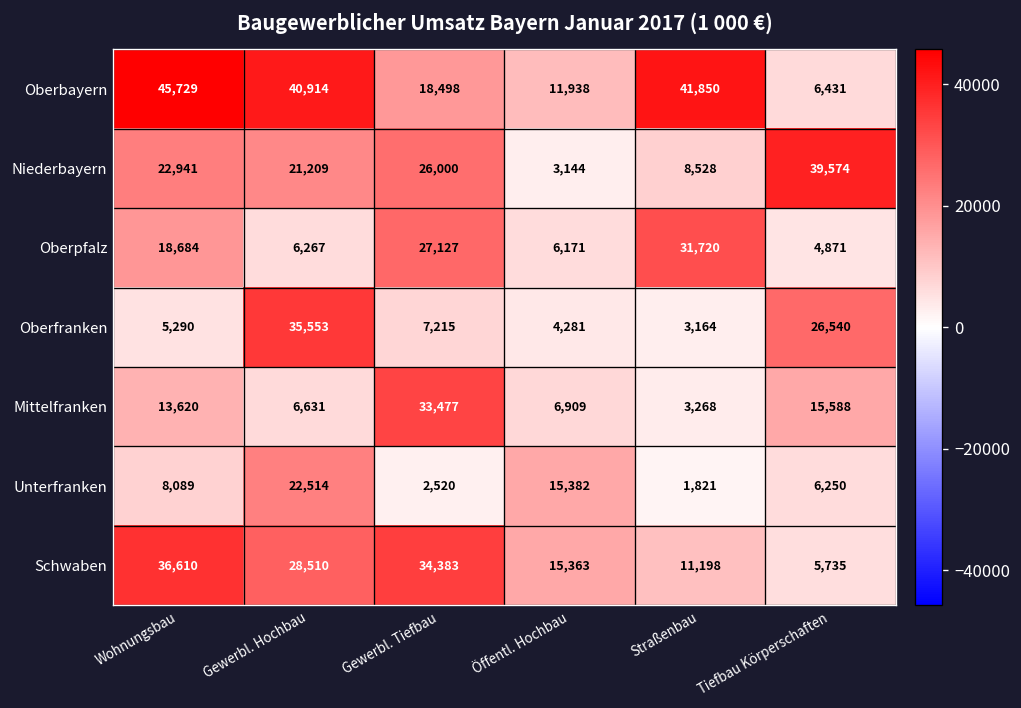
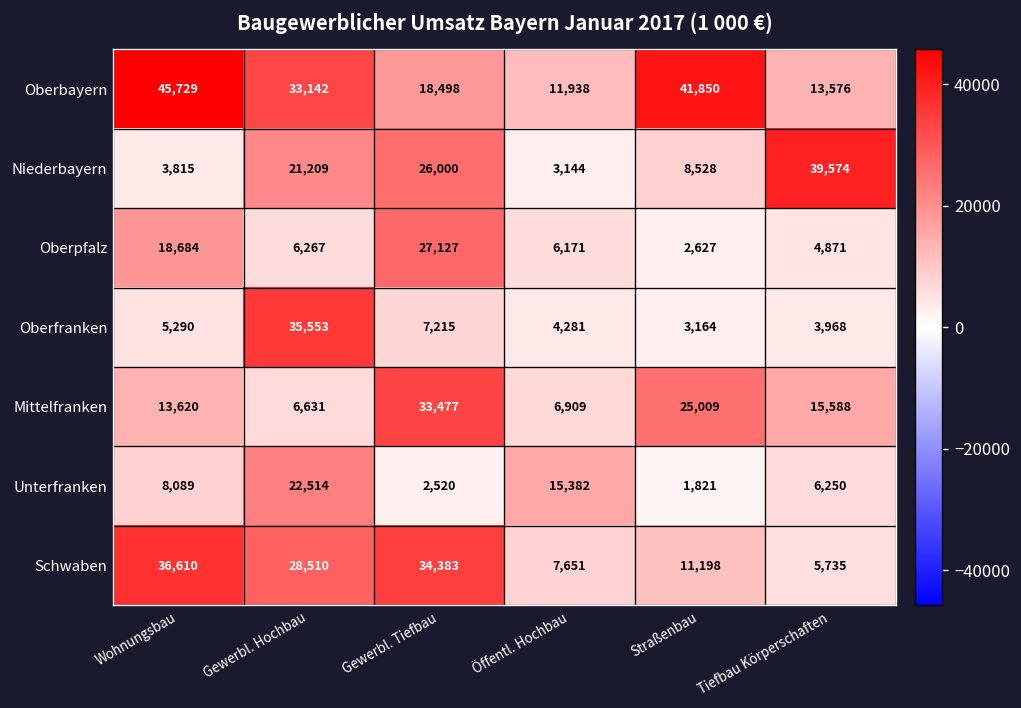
  {
    "Oberbayern": {
      "Wohnungsbau": "45,729",
-     "Gewerbl. Hochbau": "40,914",
+     "Gewerbl. Hochbau": "33,142",
      "Gewerbl. Tiefbau": "18,498",
      "Öffentl. Hochbau": "11,938",
      "Straßenbau": "41,850",
-     "Tiefbau Körperschaften": "6,431"
+     "Tiefbau Körperschaften": "13,576"
    },
    "Niederbayern": {
-     "Wohnungsbau": "22,941",
+     "Wohnungsbau": "3,815",
      "Gewerbl. Hochbau": "21,209",
      "Gewerbl. Tiefbau": "26,000",
      "Öffentl. Hochbau": "3,144",
      "Straßenbau": "8,528",
      "Tiefbau Körperschaften": "39,574"
    },
    "Oberpfalz": {
      "Wohnungsbau": "18,684",
      "Gewerbl. Hochbau": "6,267",
      "Gewerbl. Tiefbau": "27,127",
      "Öffentl. Hochbau": "6,171",
-     "Straßenbau": "31,720",
+     "Straßenbau": "2,627",
      "Tiefbau Körperschaften": "4,871"
    },
    "Oberfranken": {
      "Wohnungsbau": "5,290",
      "Gewerbl. Hochbau": "35,553",
      "Gewerbl. Tiefbau": "7,215",
      "Öffentl. Hochbau": "4,281",
      "Straßenbau": "3,164",
-     "Tiefbau Körperschaften": "26,540"
+     "Tiefbau Körperschaften": "3,968"
    },
    "Mittelfranken": {
      "Wohnungsbau": "13,620",
      "Gewerbl. Hochbau": "6,631",
      "Gewerbl. Tiefbau": "33,477",
      "Öffentl. Hochbau": "6,909",
-     "Straßenbau": "3,268",
+     "Straßenbau": "25,009",
      "Tiefbau Körperschaften": "15,588"
    },
    "Unterfranken": {
      "Wohnungsbau": "8,089",
      "Gewerbl. Hochbau": "22,514",
      "Gewerbl. Tiefbau": "2,520",
      "Öffentl. Hochbau": "15,382",
      "Straßenbau": "1,821",
      "Tiefbau Körperschaften": "6,250"
    },
    "Schwaben": {
      "Wohnungsbau": "36,610",
      "Gewerbl. Hochbau": "28,510",
      "Gewerbl. Tiefbau": "34,383",
-     "Öffentl. Hochbau": "15,363",
+     "Öffentl. Hochbau": "7,651",
      "Straßenbau": "11,198",
      "Tiefbau Körperschaften": "5,735"
    }
  }
